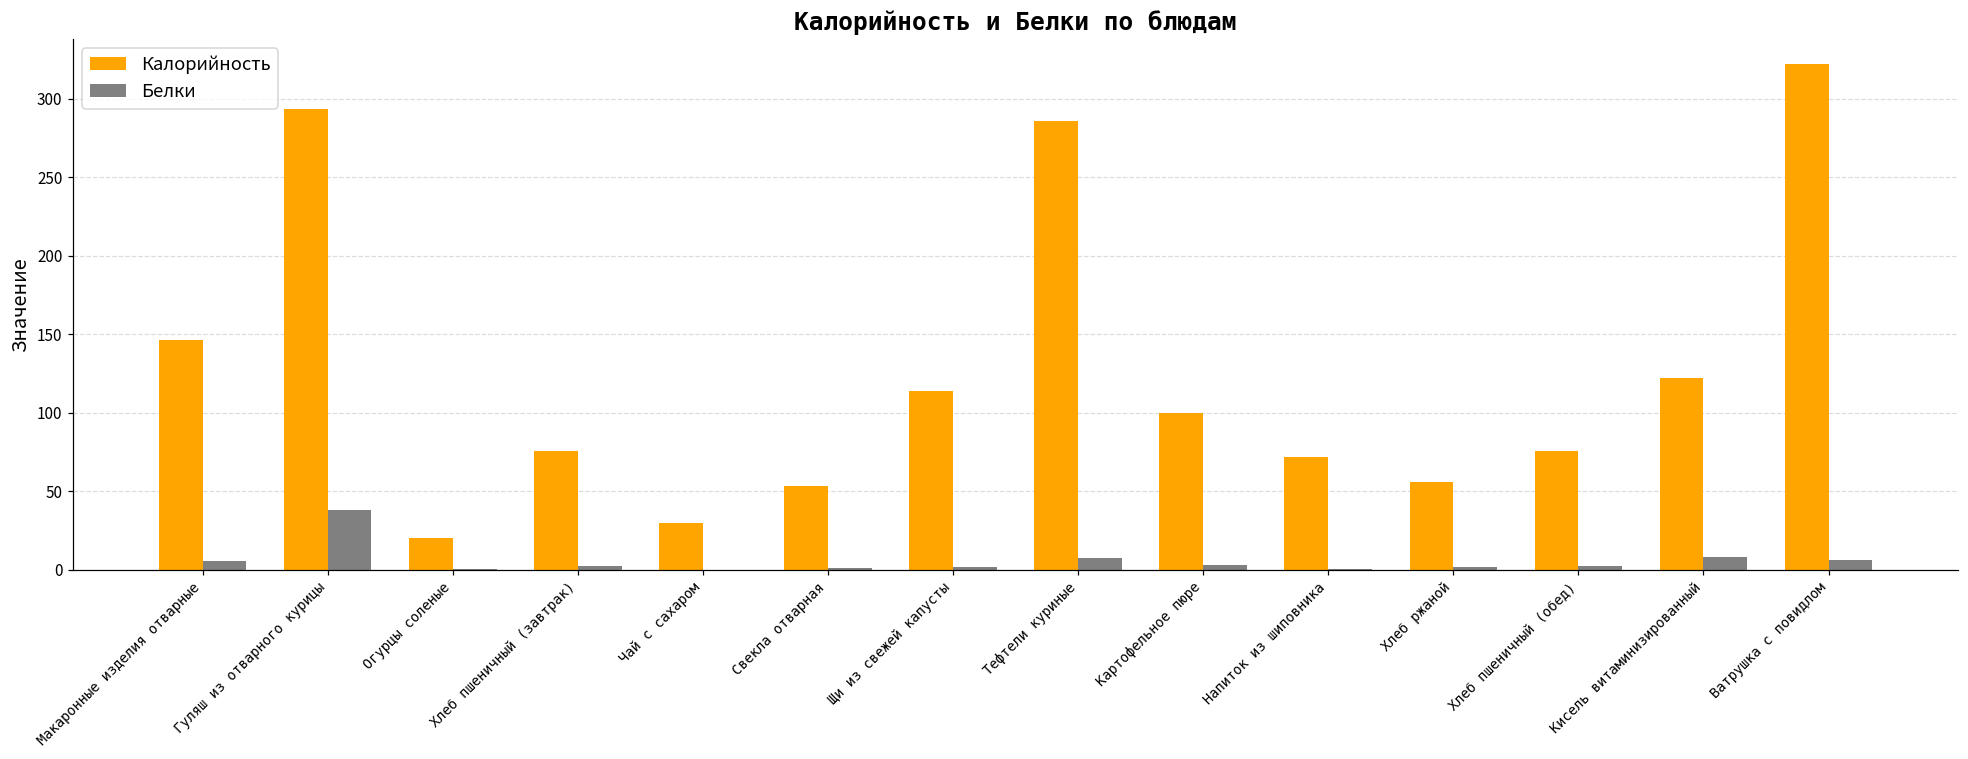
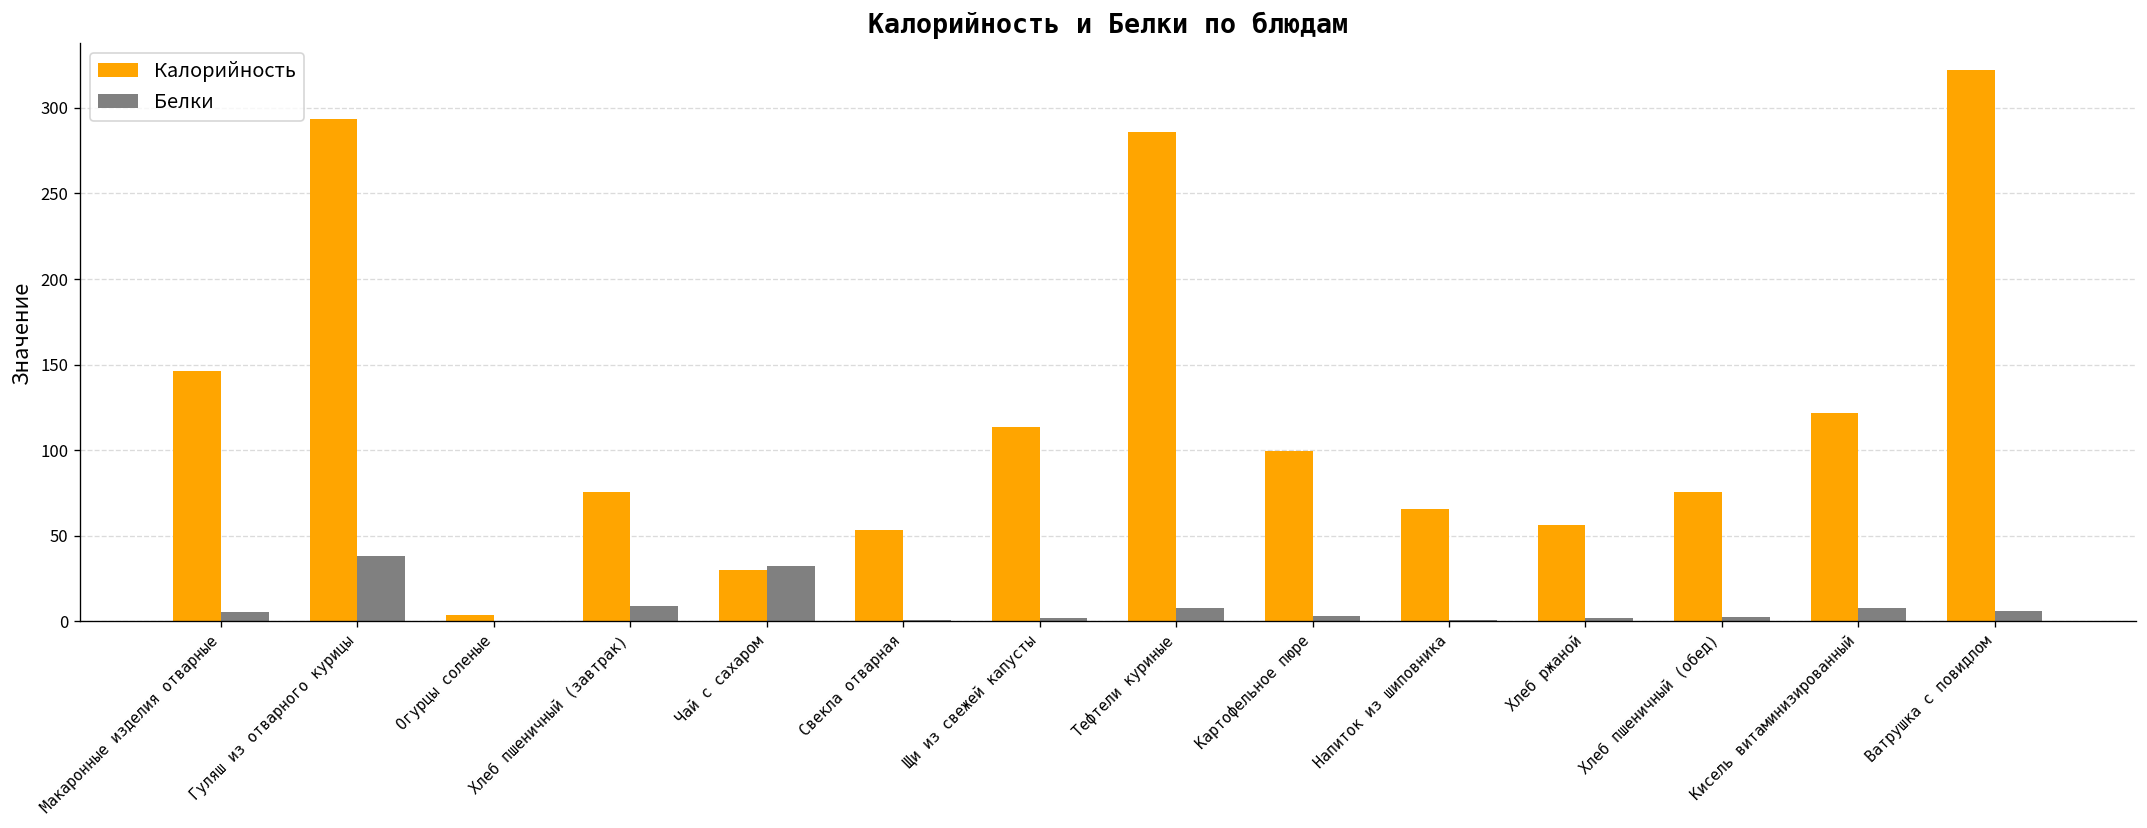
  {
    "Калорийность": {
      "Макаронные изделия отварные": 146,
      "Гуляш из отварного курицы": 293,
-     "Огурцы соленые": 20,
+     "Огурцы соленые": 4,
      "Хлеб пшеничный (завтрак)": 76,
      "Чай с сахаром": 30,
      "Свекла отварная": 54,
      "Щи из свежей капусты": 114,
      "Тефтели куриные": 286,
      "Картофельное пюре": 100,
-     "Напиток из шиповника": 72,
+     "Напиток из шиповника": 66,
      "Хлеб ржаной": 56,
      "Хлеб пшеничный (обед)": 76,
      "Кисель витаминизированный": 122,
      "Ватрушка с повидлом": 322
    },
    "Белки": {
      "Макаронные изделия отварные": 6,
      "Гуляш из отварного курицы": 38,
-     "Хлеб пшеничный (завтрак)": 2,
-     "Чай с сахаром": 0,
+     "Хлеб пшеничный (завтрак)": 9,
+     "Чай с сахаром": 32,
      "Щи из свежей капусты": 2,
      "Тефтели куриные": 8,
      "Картофельное пюре": 3,
      "Хлеб ржаной": 2,
      "Хлеб пшеничный (обед)": 2,
      "Кисель витаминизированный": 8,
      "Ватрушка с повидлом": 6
    }
  }
